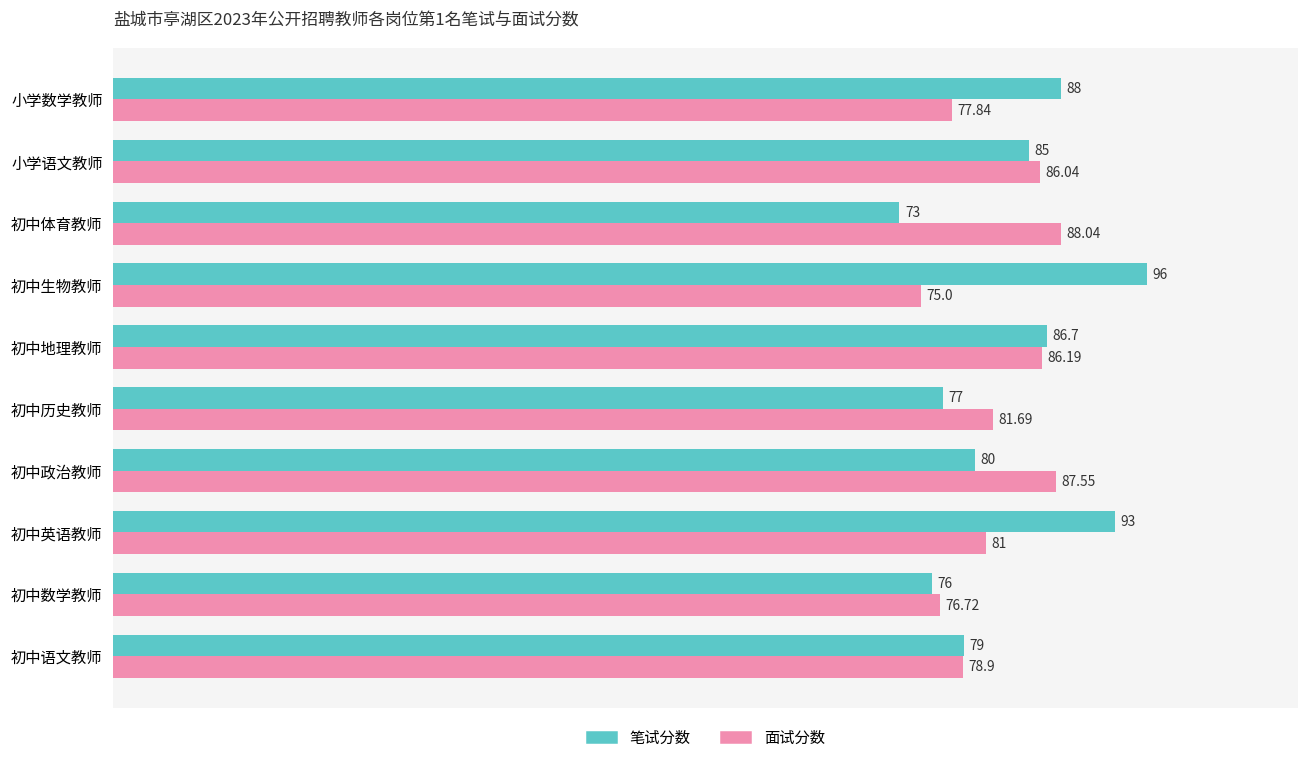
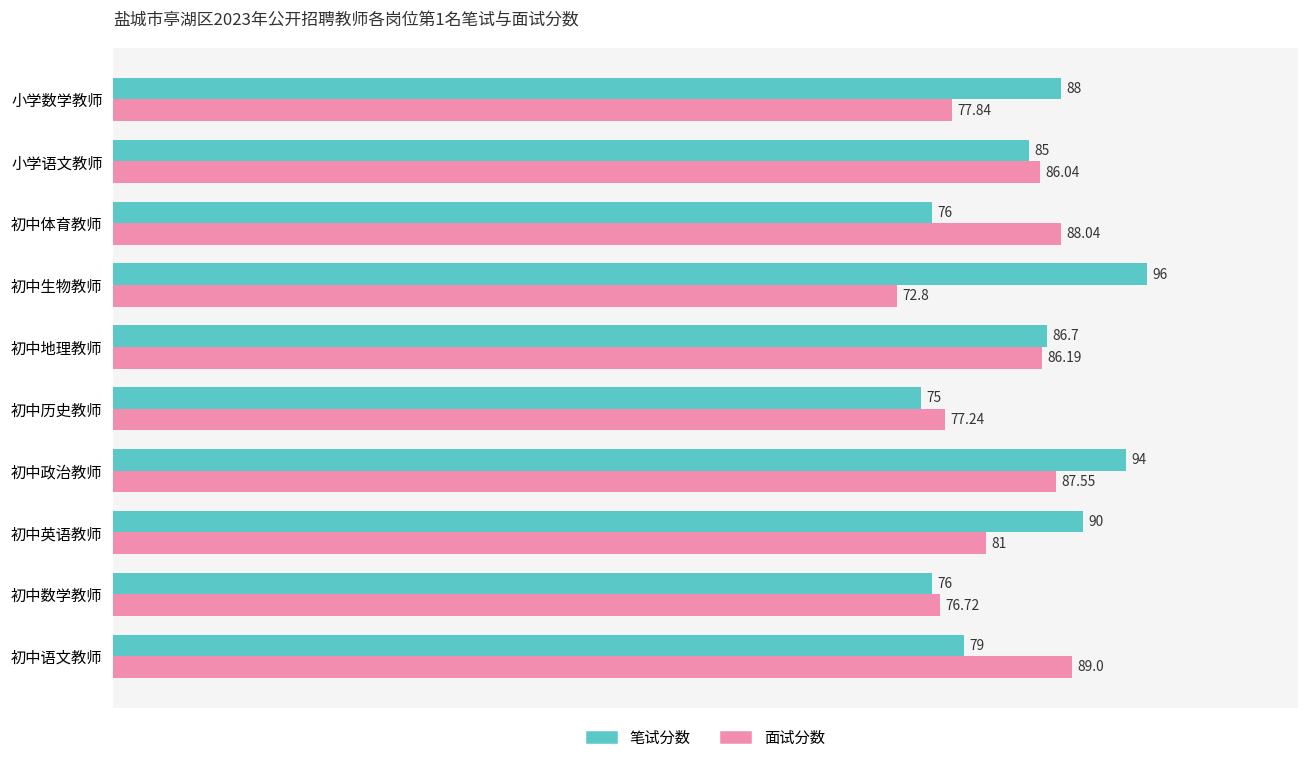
  {
    "笔试分数": {
      "小学数学教师": 88,
      "小学语文教师": 85,
-     "初中体育教师": 73,
+     "初中体育教师": 76,
      "初中生物教师": 96,
      "初中地理教师": 86.7,
-     "初中历史教师": 77,
-     "初中政治教师": 80,
-     "初中英语教师": 93,
+     "初中历史教师": 75,
+     "初中政治教师": 94,
+     "初中英语教师": 90,
      "初中数学教师": 76,
      "初中语文教师": 79
    },
    "面试分数": {
      "小学数学教师": 77.84,
      "小学语文教师": 86.04,
      "初中体育教师": 88.04,
-     "初中生物教师": 75.0,
+     "初中生物教师": 72.8,
      "初中地理教师": 86.19,
-     "初中历史教师": 81.69,
+     "初中历史教师": 77.24,
      "初中政治教师": 87.55,
      "初中英语教师": 81,
      "初中数学教师": 76.72,
-     "初中语文教师": 78.9
+     "初中语文教师": 89.0
    }
  }
